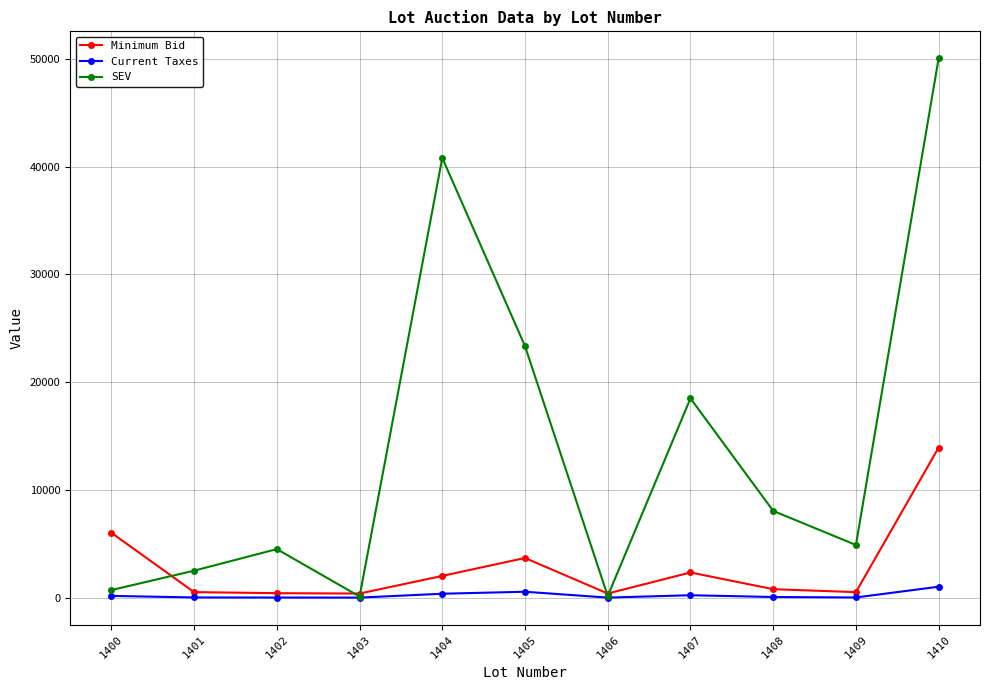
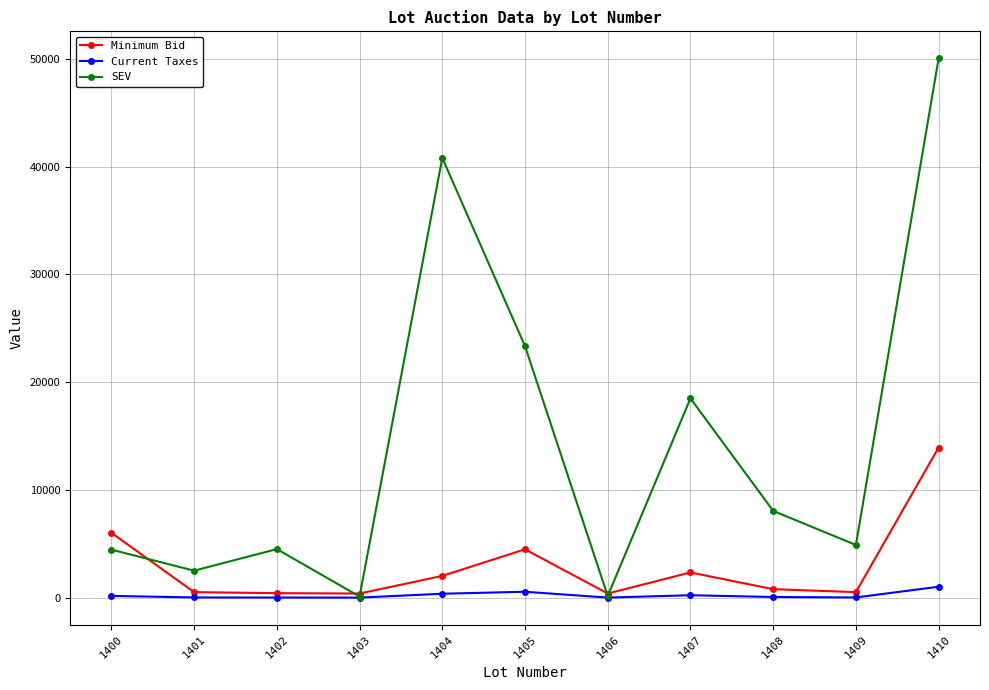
  {
    "Minimum Bid": {
      "1400": 6000,
      "1401": 500,
      "1402": 400,
      "1403": 400,
      "1404": 2000,
-     "1405": 3700,
+     "1405": 4500,
      "1407": 2300,
      "1408": 800,
      "1409": 500,
      "1410": 13900
    },
    "Current Taxes": {
      "1400": 200,
      "1401": 0,
      "1402": 0,
      "1404": 400,
      "1405": 500,
      "1407": 200,
      "1408": 100,
      "1409": 0,
      "1410": 1000
    },
    "SEV": {
-     "1400": 700,
+     "1400": 4500,
      "1401": 2500,
      "1402": 4500,
      "1404": 40800,
      "1405": 23300,
      "1407": 18500,
      "1408": 8000,
      "1409": 4900,
      "1410": 50100
    }
  }
